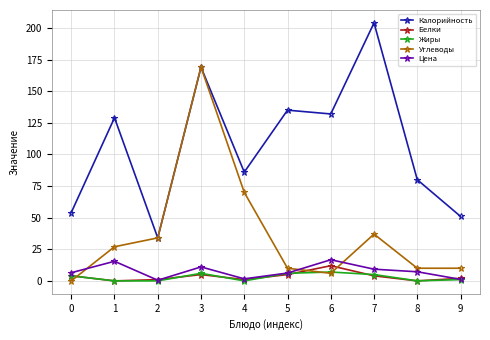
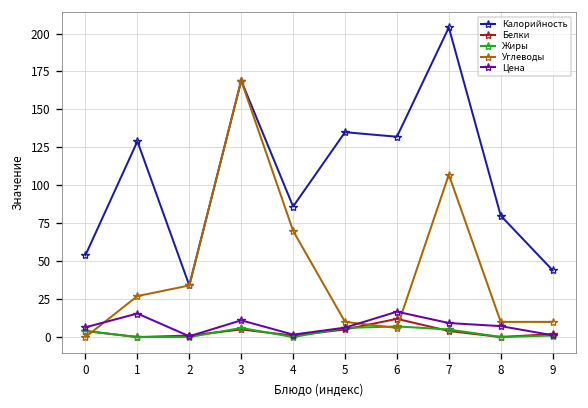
  {
    "Калорийность": {
      "0": 54,
      "1": 129,
      "4": 86,
      "5": 135,
      "6": 132,
      "7": 204,
      "8": 80,
-     "9": 51
+     "9": 44
    },
    "Белки": {
      "6": 12
    },
    "Углеводы": {
      "0": 0,
      "1": 27,
      "4": 70,
      "5": 10,
-     "7": 37,
+     "7": 107,
      "8": 10,
      "9": 10
    },
    "Цена": {
      "0": 6,
      "1": 16,
      "3": 11,
      "6": 17,
      "7": 9,
      "8": 7
    }
  }
